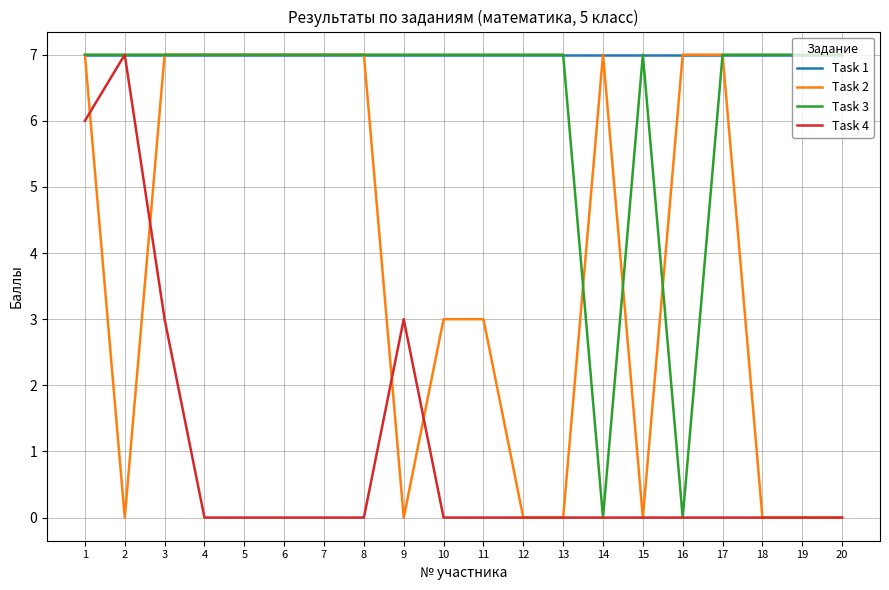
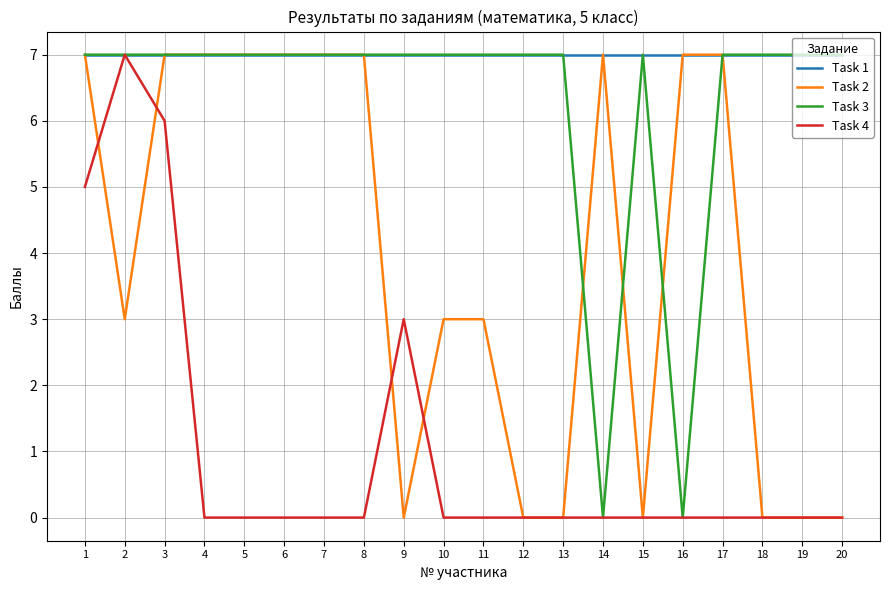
  {
    "Task 2": {
-     "2": 0,
+     "2": 3,
      "9": 0,
      "10": 3,
      "11": 3
    },
    "Task 4": {
-     "1": 6,
-     "3": 3,
+     "1": 5,
+     "3": 6,
      "4": 0,
      "5": 0,
      "6": 0,
      "7": 0,
      "8": 0,
      "9": 3,
      "10": 0,
      "11": 0,
      "17": 0
    }
  }
